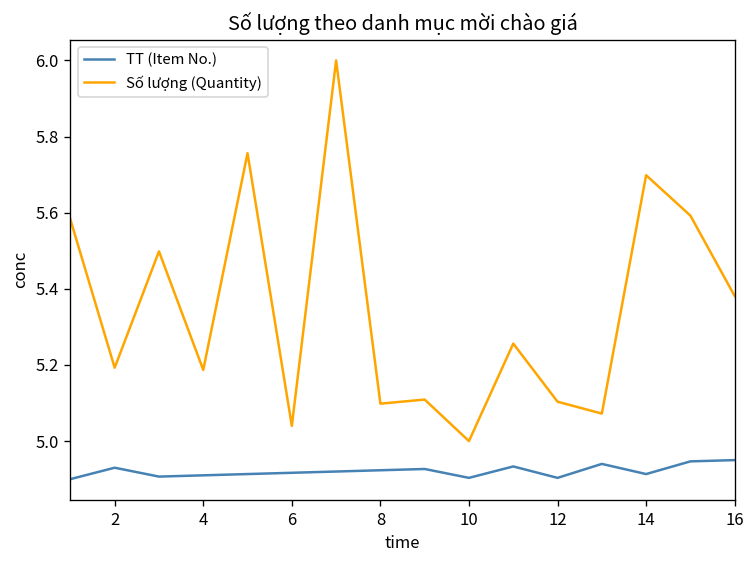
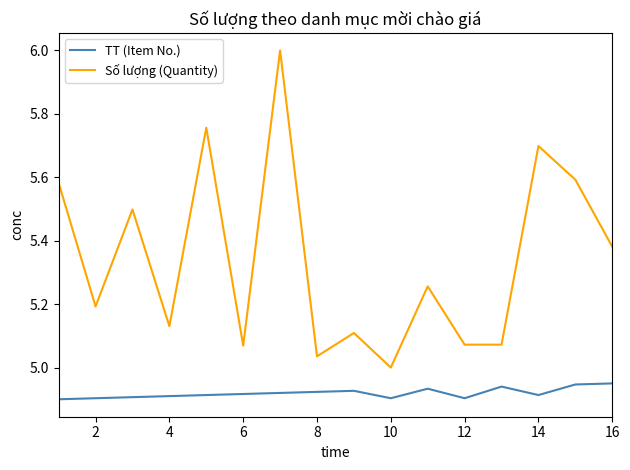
  {
    "TT (Item No.)": {
-     "2": 4.93,
+     "2": 4.90,
      "4": 4.91,
      "6": 4.92,
      "8": 4.92,
      "10": 4.90,
      "12": 4.90,
      "14": 4.91,
      "16": 4.95
    },
    "Số lượng (Quantity)": {
      "2": 5.19,
-     "4": 5.19,
-     "6": 5.04,
-     "8": 5.10,
+     "4": 5.13,
+     "6": 5.07,
+     "8": 5.04,
      "10": 5.00,
-     "12": 5.10,
+     "12": 5.07,
      "14": 5.70,
      "16": 5.38
    }
  }
